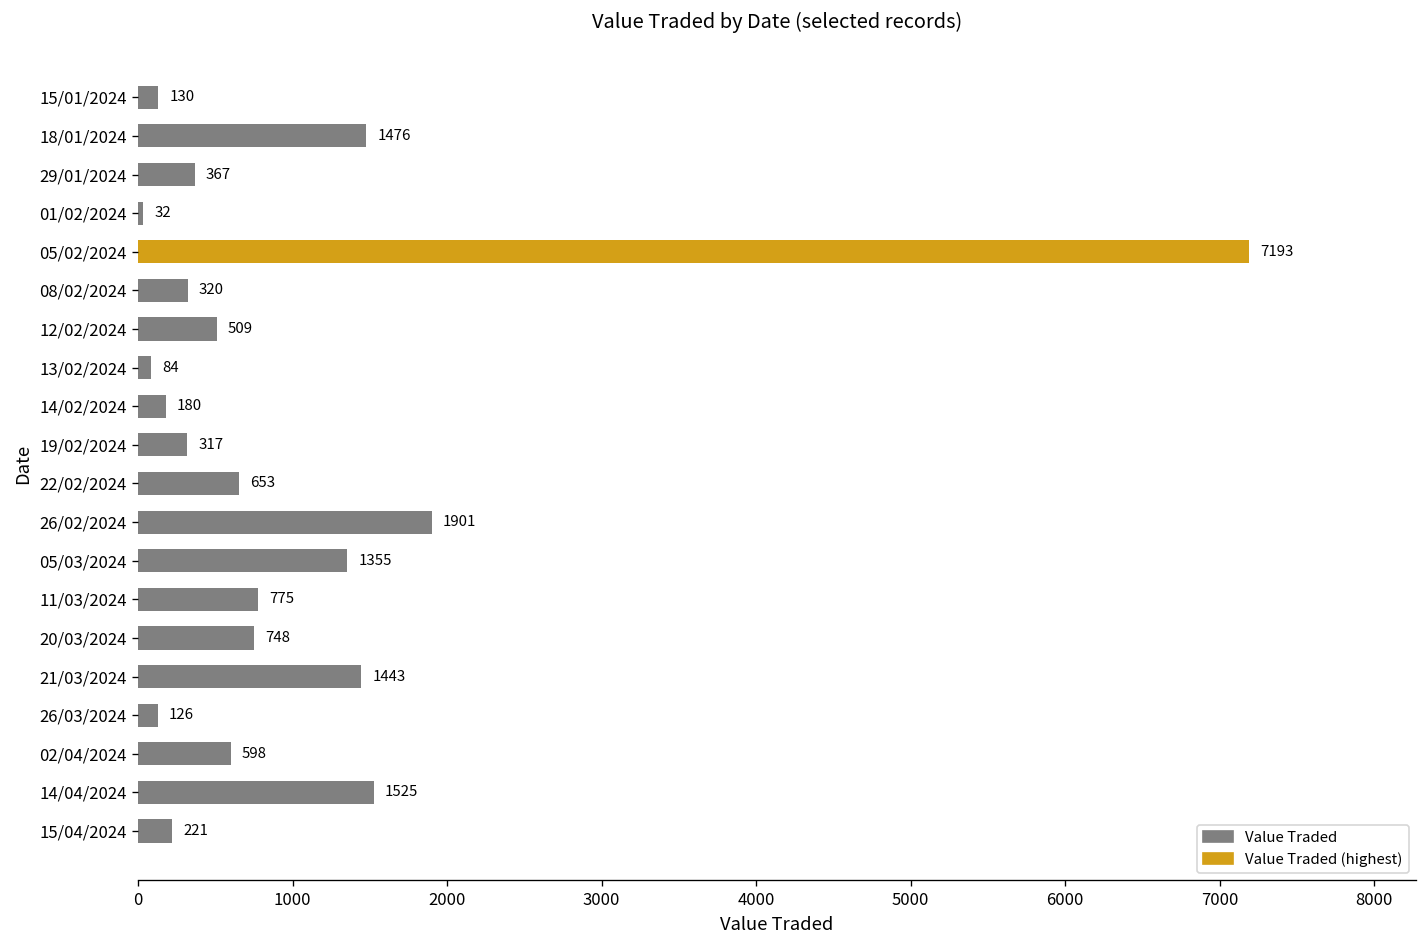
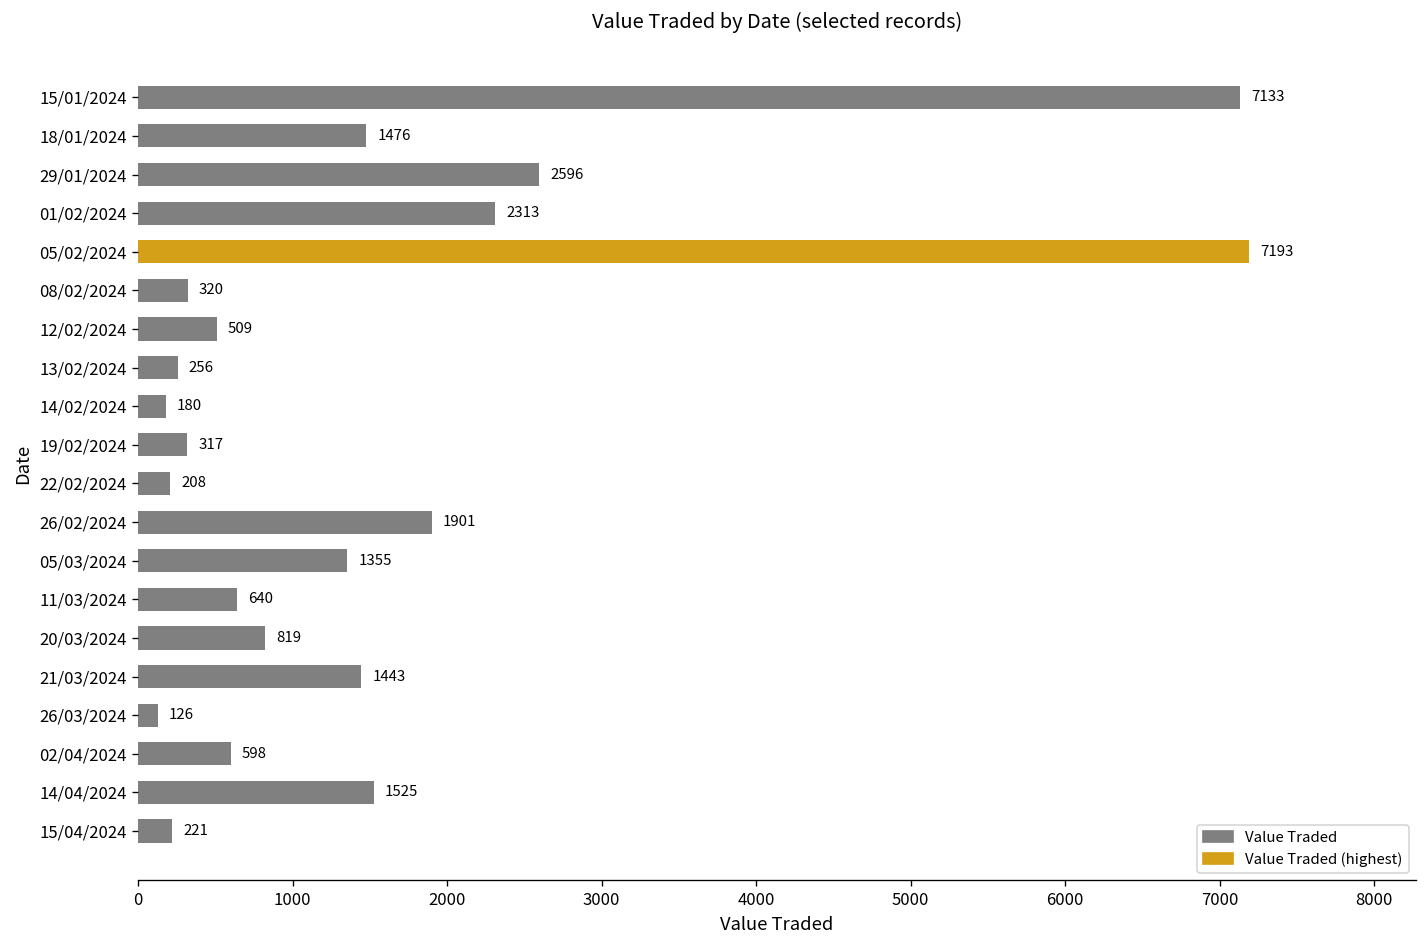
  {
-   "15/01/2024": 130,
+   "15/01/2024": 7133,
    "18/01/2024": 1476,
-   "29/01/2024": 367,
-   "01/02/2024": 32,
+   "29/01/2024": 2596,
+   "01/02/2024": 2313,
    "05/02/2024": 7193,
    "08/02/2024": 320,
    "12/02/2024": 509,
-   "13/02/2024": 84,
+   "13/02/2024": 256,
    "14/02/2024": 180,
    "19/02/2024": 317,
-   "22/02/2024": 653,
+   "22/02/2024": 208,
    "26/02/2024": 1901,
    "05/03/2024": 1355,
-   "11/03/2024": 775,
-   "20/03/2024": 748,
+   "11/03/2024": 640,
+   "20/03/2024": 819,
    "21/03/2024": 1443,
    "26/03/2024": 126,
    "02/04/2024": 598,
    "14/04/2024": 1525,
    "15/04/2024": 221
  }
